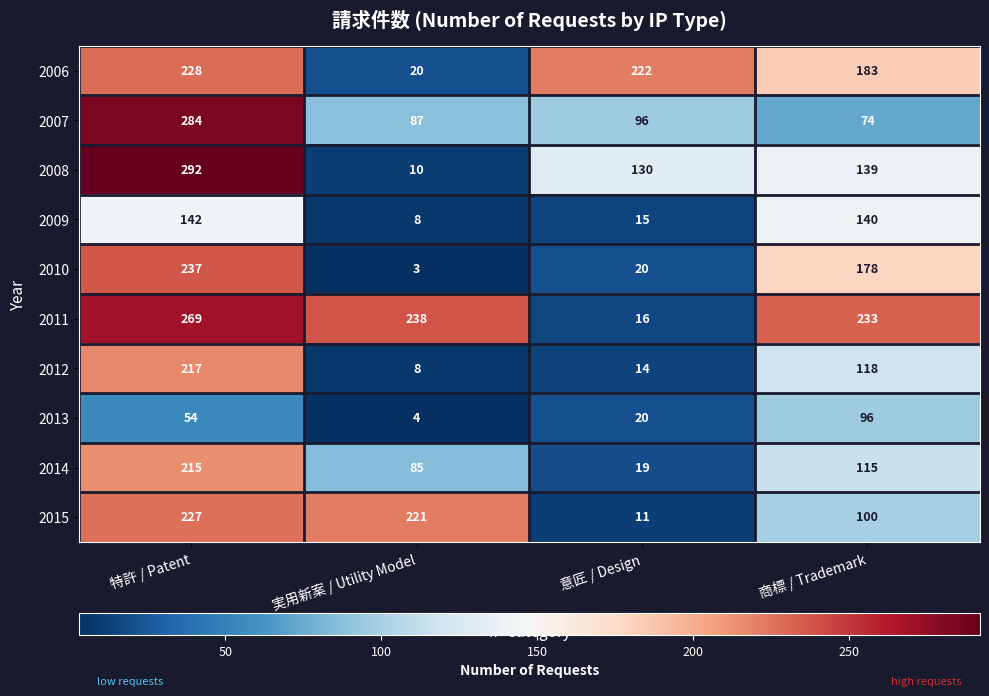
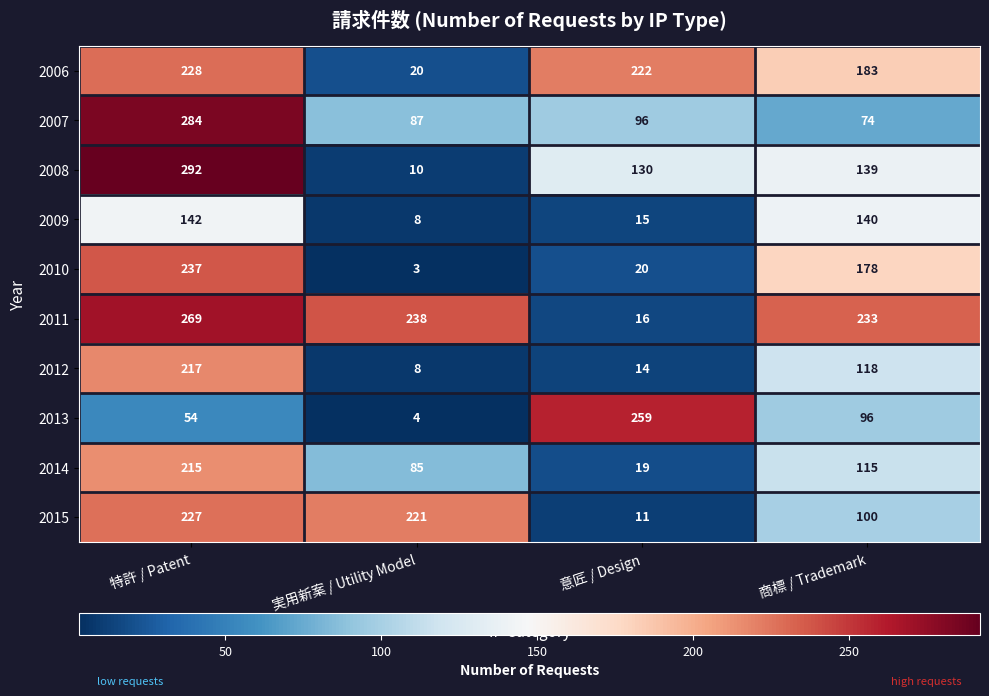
  {
    "2006": {
      "特許 / Patent": 228,
      "実用新案 / Utility Model": 20,
      "意匠 / Design": 222,
      "商標 / Trademark": 183
    },
    "2007": {
      "特許 / Patent": 284,
      "実用新案 / Utility Model": 87,
      "意匠 / Design": 96,
      "商標 / Trademark": 74
    },
    "2008": {
      "特許 / Patent": 292,
      "実用新案 / Utility Model": 10,
      "意匠 / Design": 130,
      "商標 / Trademark": 139
    },
    "2009": {
      "特許 / Patent": 142,
      "実用新案 / Utility Model": 8,
      "意匠 / Design": 15,
      "商標 / Trademark": 140
    },
    "2010": {
      "特許 / Patent": 237,
      "実用新案 / Utility Model": 3,
      "意匠 / Design": 20,
      "商標 / Trademark": 178
    },
    "2011": {
      "特許 / Patent": 269,
      "実用新案 / Utility Model": 238,
      "意匠 / Design": 16,
      "商標 / Trademark": 233
    },
    "2012": {
      "特許 / Patent": 217,
      "実用新案 / Utility Model": 8,
      "意匠 / Design": 14,
      "商標 / Trademark": 118
    },
    "2013": {
      "特許 / Patent": 54,
      "実用新案 / Utility Model": 4,
-     "意匠 / Design": 20,
+     "意匠 / Design": 259,
      "商標 / Trademark": 96
    },
    "2014": {
      "特許 / Patent": 215,
      "実用新案 / Utility Model": 85,
      "意匠 / Design": 19,
      "商標 / Trademark": 115
    },
    "2015": {
      "特許 / Patent": 227,
      "実用新案 / Utility Model": 221,
      "意匠 / Design": 11,
      "商標 / Trademark": 100
    }
  }
